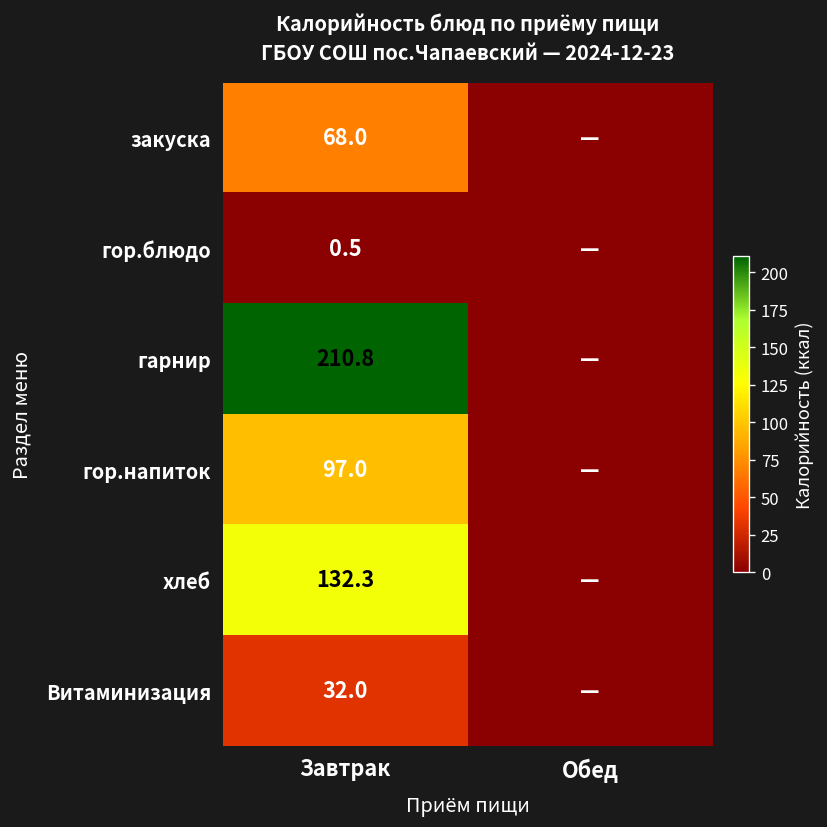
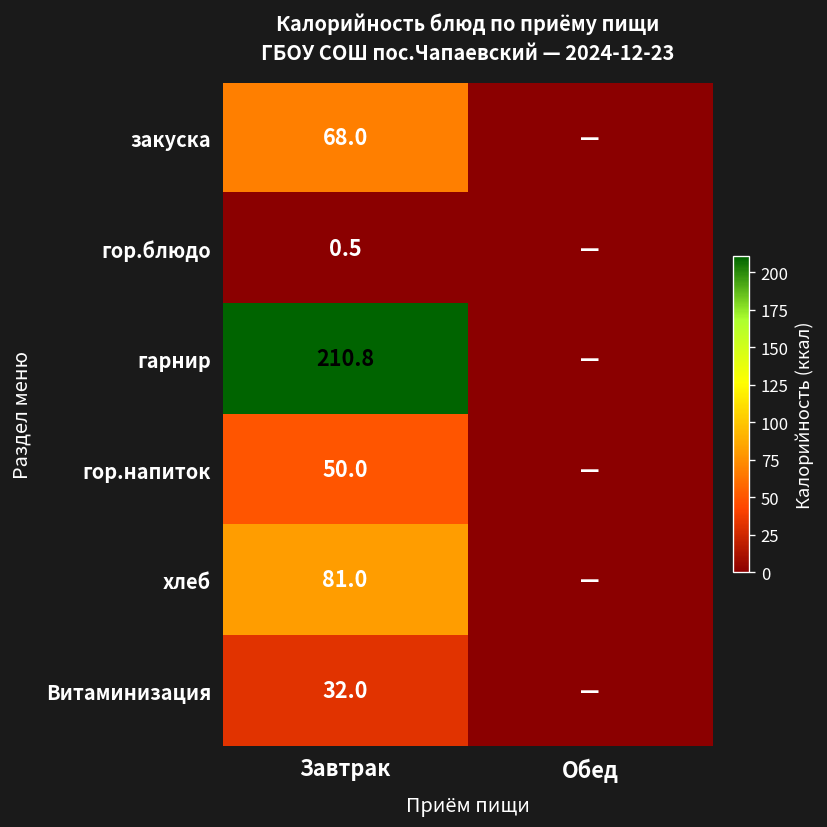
  {
    "закуска": {
      "Завтрак": 68.0
    },
    "гор.блюдо": {
      "Завтрак": 0.5
    },
    "гарнир": {
      "Завтрак": 210.8
    },
    "гор.напиток": {
-     "Завтрак": 97.0
+     "Завтрак": 50.0
    },
    "хлеб": {
-     "Завтрак": 132.3
+     "Завтрак": 81.0
    },
    "Витаминизация": {
      "Завтрак": 32.0
    }
  }
